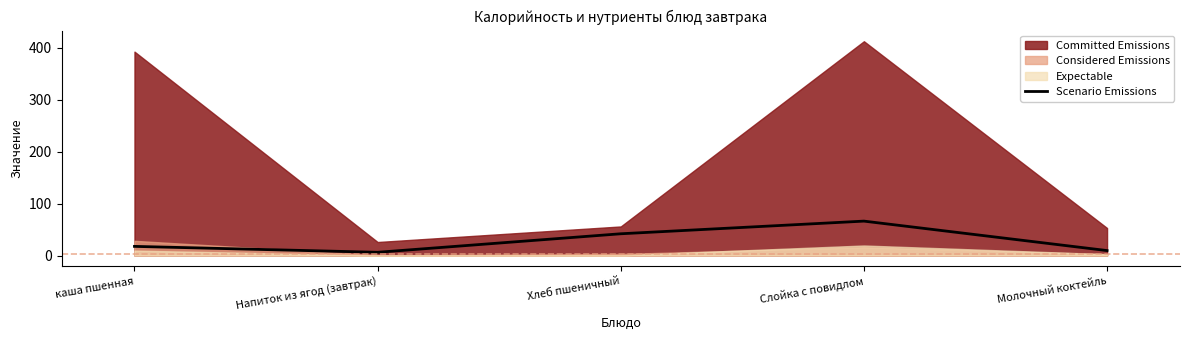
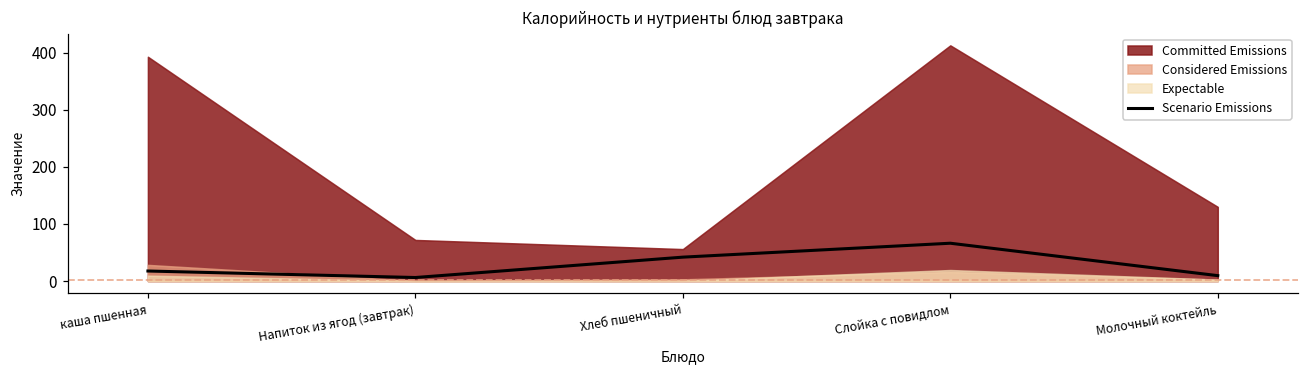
  {
    "Scenario Emissions": {
      "каша пшенная": 20,
      "Напиток из ягод (завтрак)": 10,
      "Хлеб пшеничный": 40,
      "Слойка с повидлом": 70,
      "Молочный коктейль": 10
    },
    "Committed Emissions": {
      "каша пшенная": 390,
-     "Напиток из ягод (завтрак)": 30,
+     "Напиток из ягод (завтрак)": 70,
      "Хлеб пшеничный": 60,
      "Слойка с повидлом": 410,
-     "Молочный коктейль": 50
+     "Молочный коктейль": 130
    },
    "Considered Emissions": {
      "каша пшенная": 30
    },
    "Expectable": {
      "каша пшенная": 10
    }
  }
